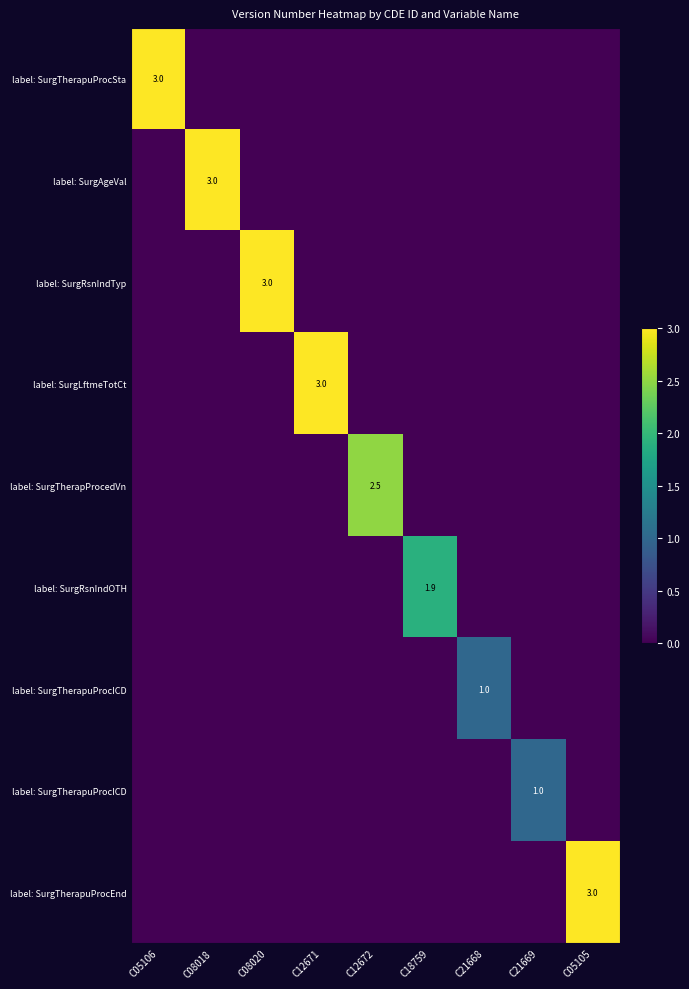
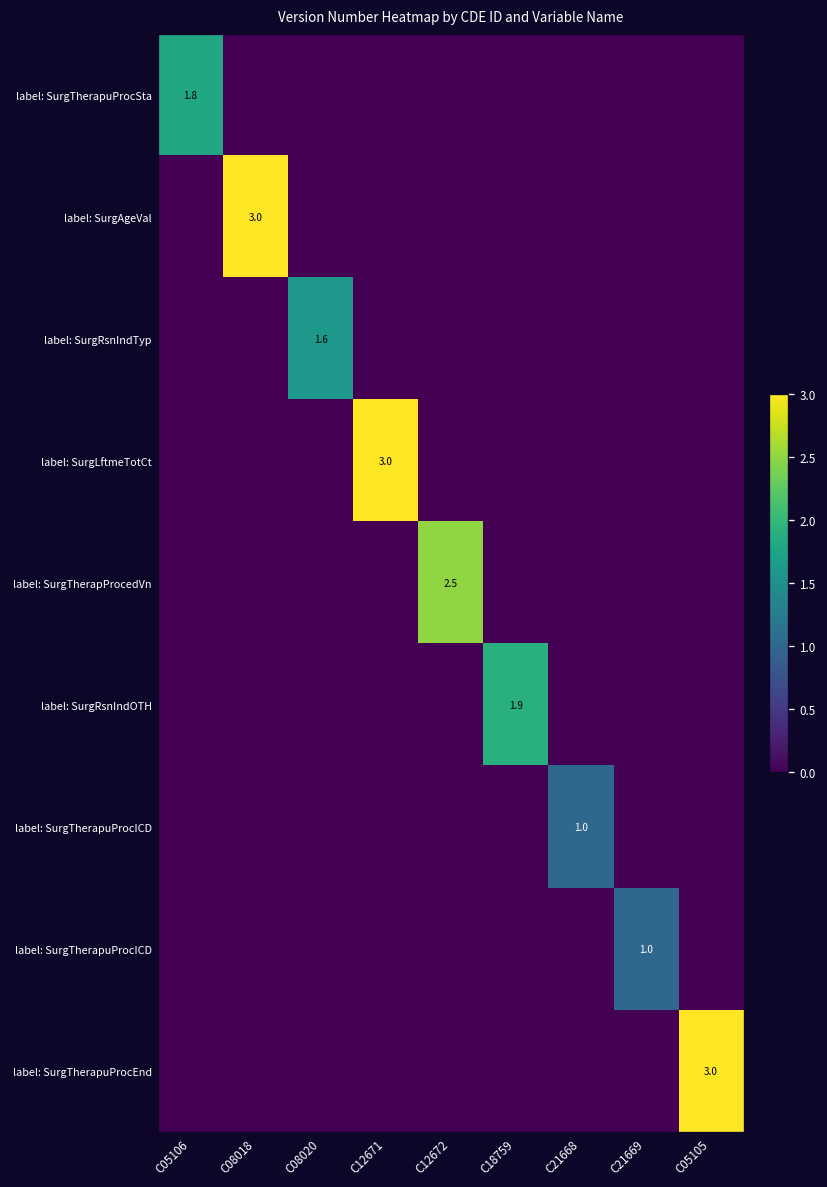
  {
    "label: SurgTherapuProcSta": {
-     "C05106": 3.0
+     "C05106": 1.8
    },
    "label: SurgAgeVal": {
      "C08018": 3.0
    },
    "label: SurgRsnIndTyp": {
-     "C08020": 3.0
+     "C08020": 1.6
    },
    "label: SurgLftmeTotCt": {
      "C12671": 3.0
    },
    "label: SurgTherapProcedVn": {
      "C12672": 2.5
    },
    "label: SurgRsnIndOTH": {
      "C18759": 1.9
    },
    "label: SurgTherapuProcEnd": {
      "C05105": 3.0
    }
  }
